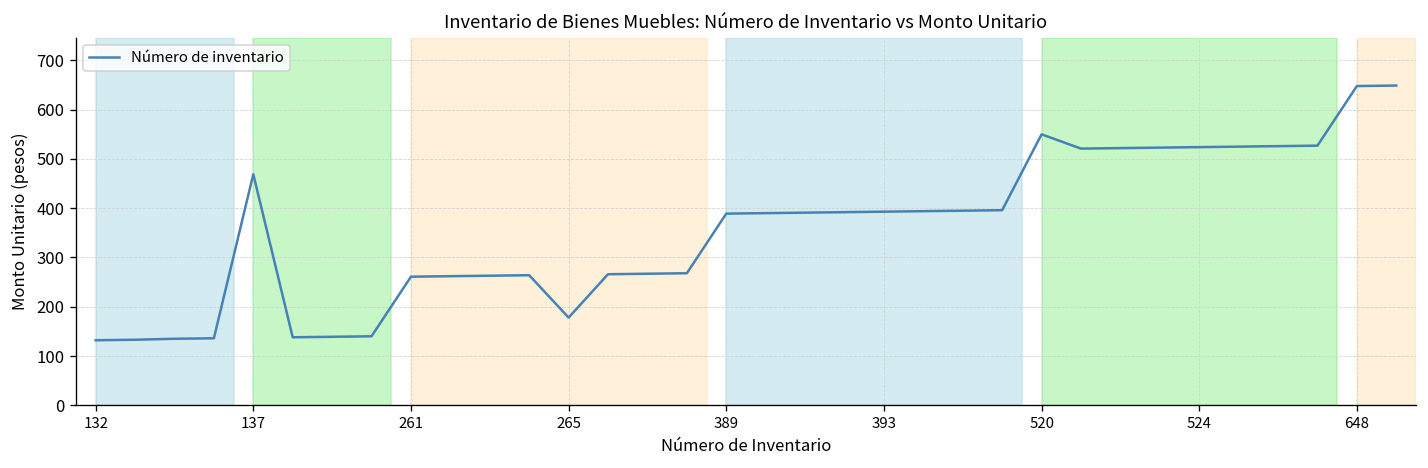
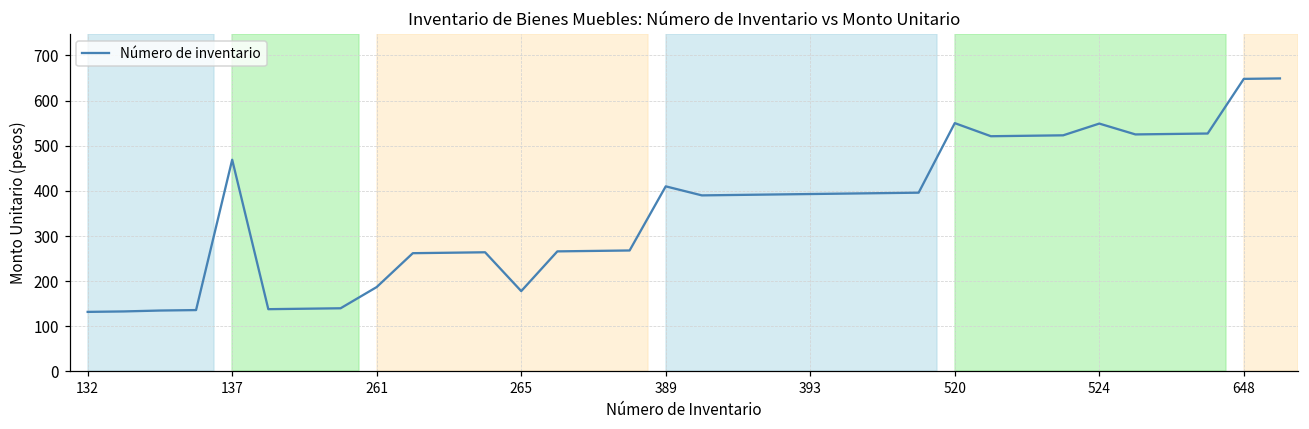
  {
    "132": 130,
    "137": 470,
-   "261": 260,
+   "261": 190,
    "265": 180,
-   "389": 390,
+   "389": 410,
    "393": 390,
    "520": 550,
-   "524": 520,
+   "524": 550,
    "648": 650
  }
